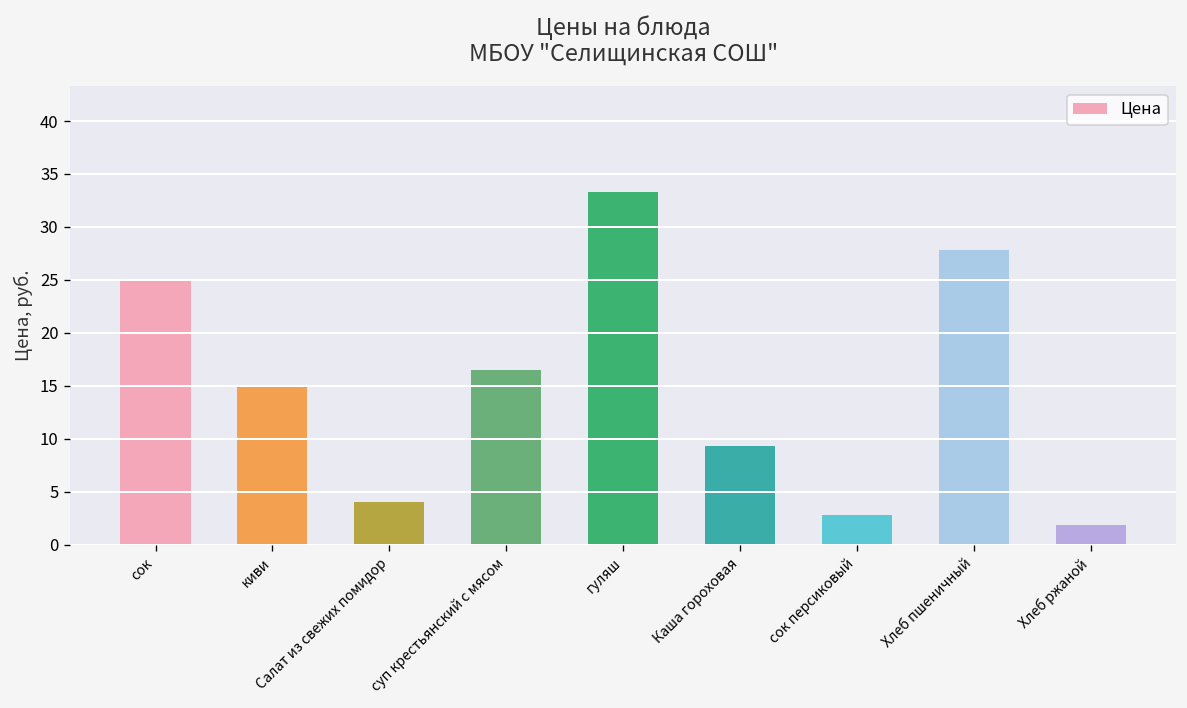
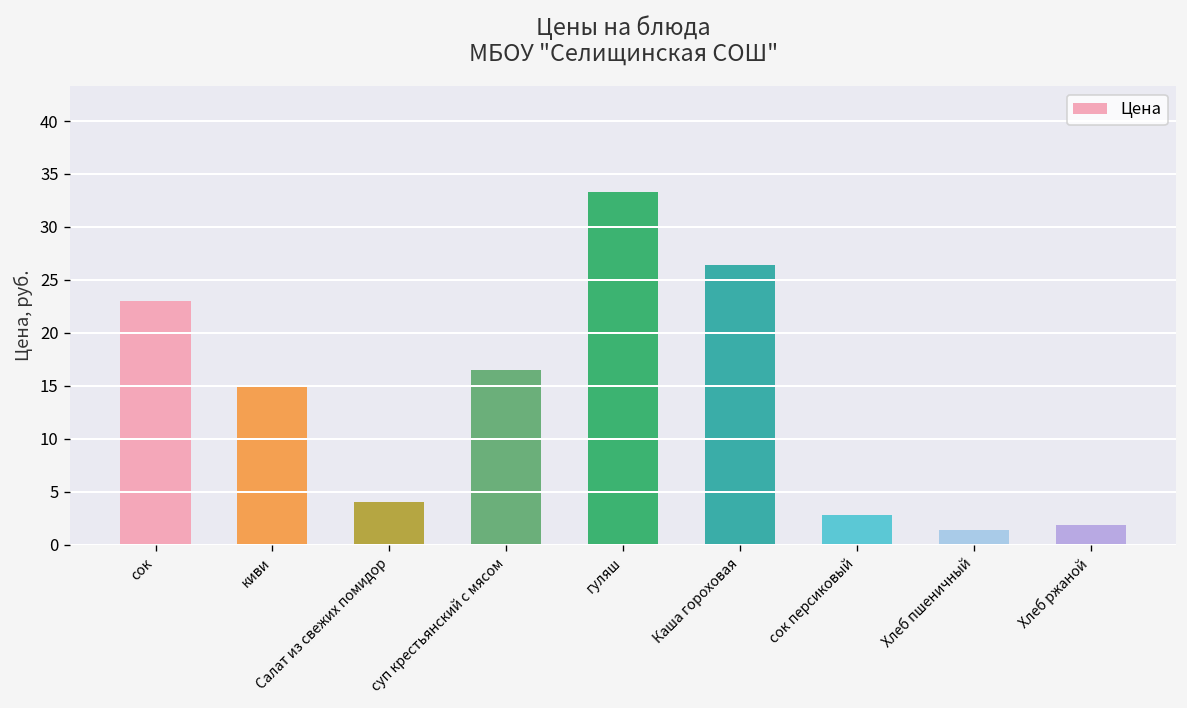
  {
-   "сок": 25,
+   "сок": 23,
    "киви": 15,
    "Салат из свежих помидор": 4,
    "суп крестьянский с мясом": 16,
    "гуляш": 33,
-   "Каша гороховая": 9,
+   "Каша гороховая": 26,
    "сок персиковый": 3,
-   "Хлеб пшеничный": 28,
+   "Хлеб пшеничный": 1,
    "Хлеб ржаной": 2
  }
